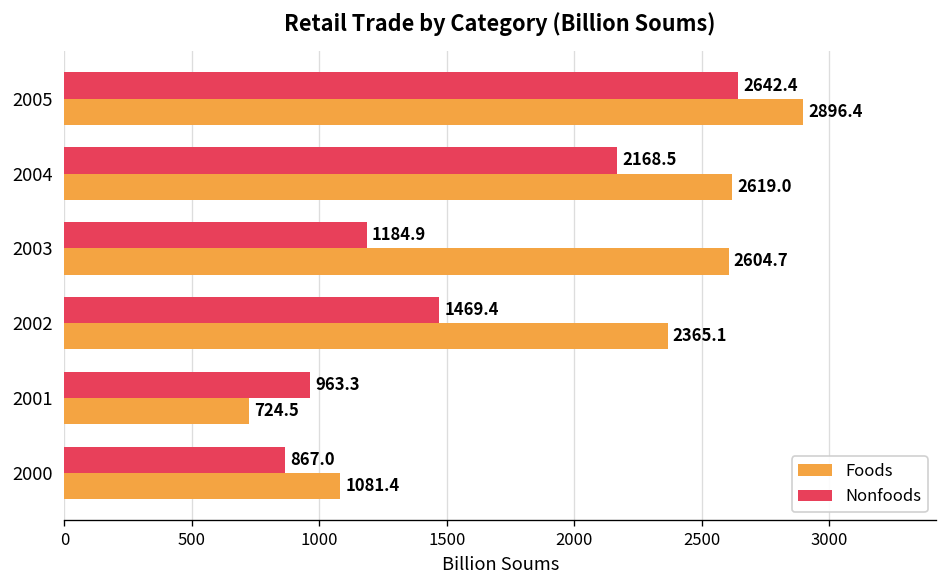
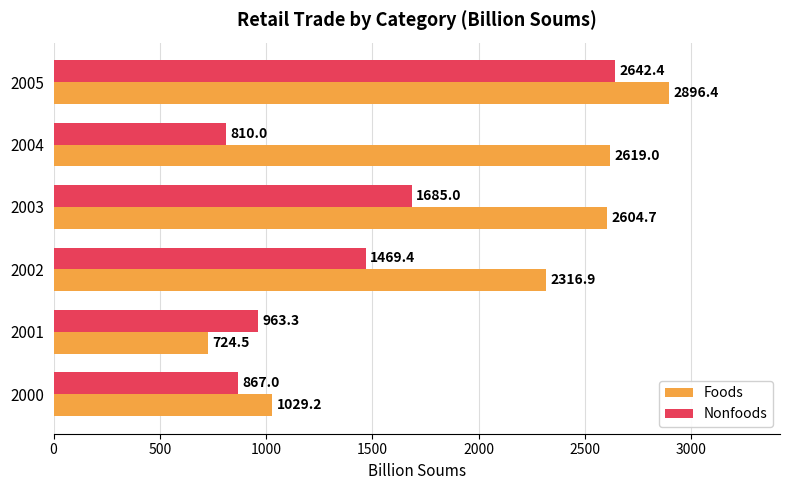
  {
    "Foods": {
      "2005": 2896.4,
      "2004": 2619.0,
      "2003": 2604.7,
-     "2002": 2365.1,
+     "2002": 2316.9,
      "2001": 724.5,
-     "2000": 1081.4
+     "2000": 1029.2
    },
    "Nonfoods": {
      "2005": 2642.4,
-     "2004": 2168.5,
-     "2003": 1184.9,
+     "2004": 810.0,
+     "2003": 1685.0,
      "2002": 1469.4,
      "2001": 963.3,
      "2000": 867.0
    }
  }
